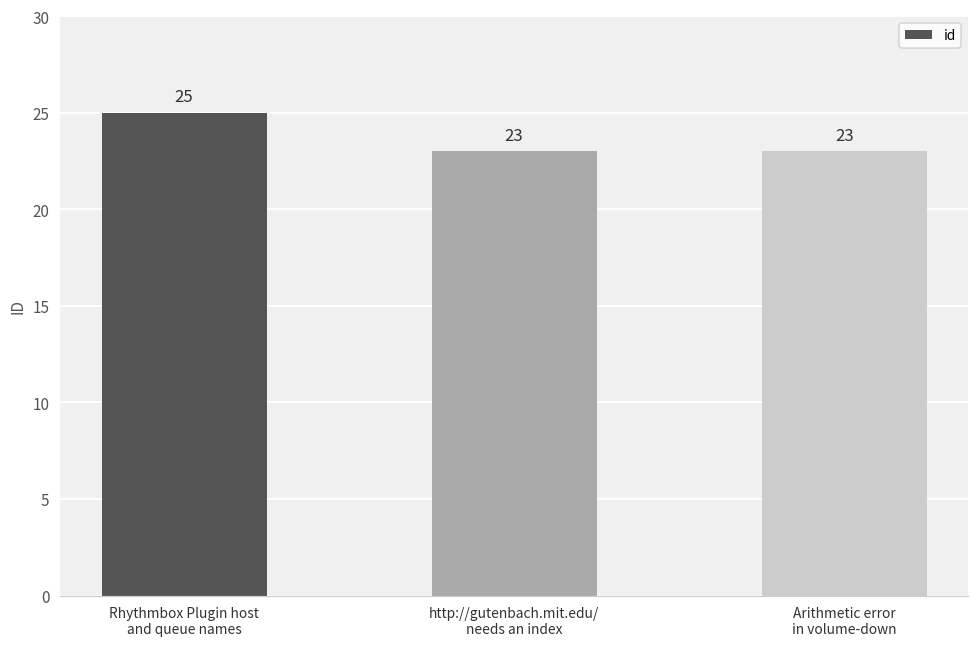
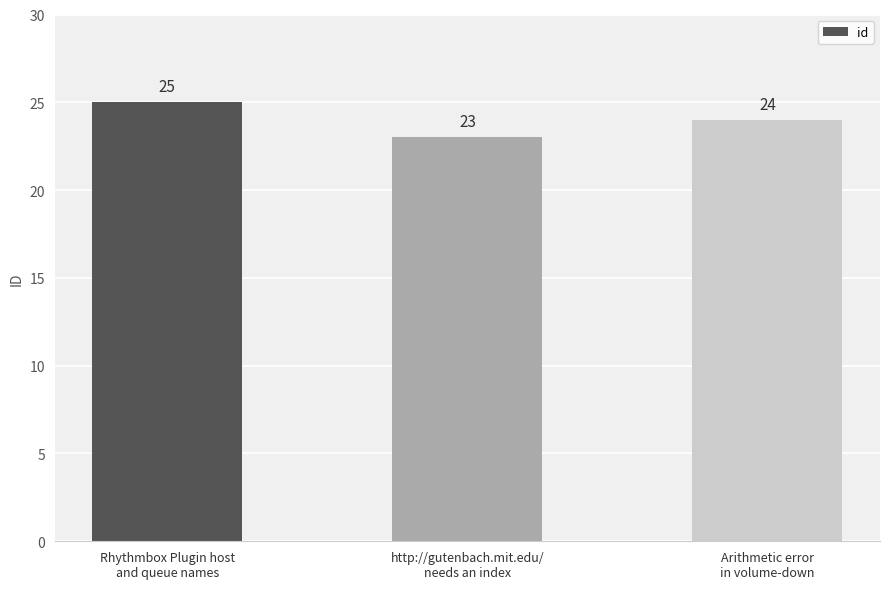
  {
    "Rhythmbox Plugin host and queue names": 25,
    "http://gutenbach.mit.edu/ needs an index": 23,
-   "Arithmetic error in volume-down": 23
+   "Arithmetic error in volume-down": 24
  }
